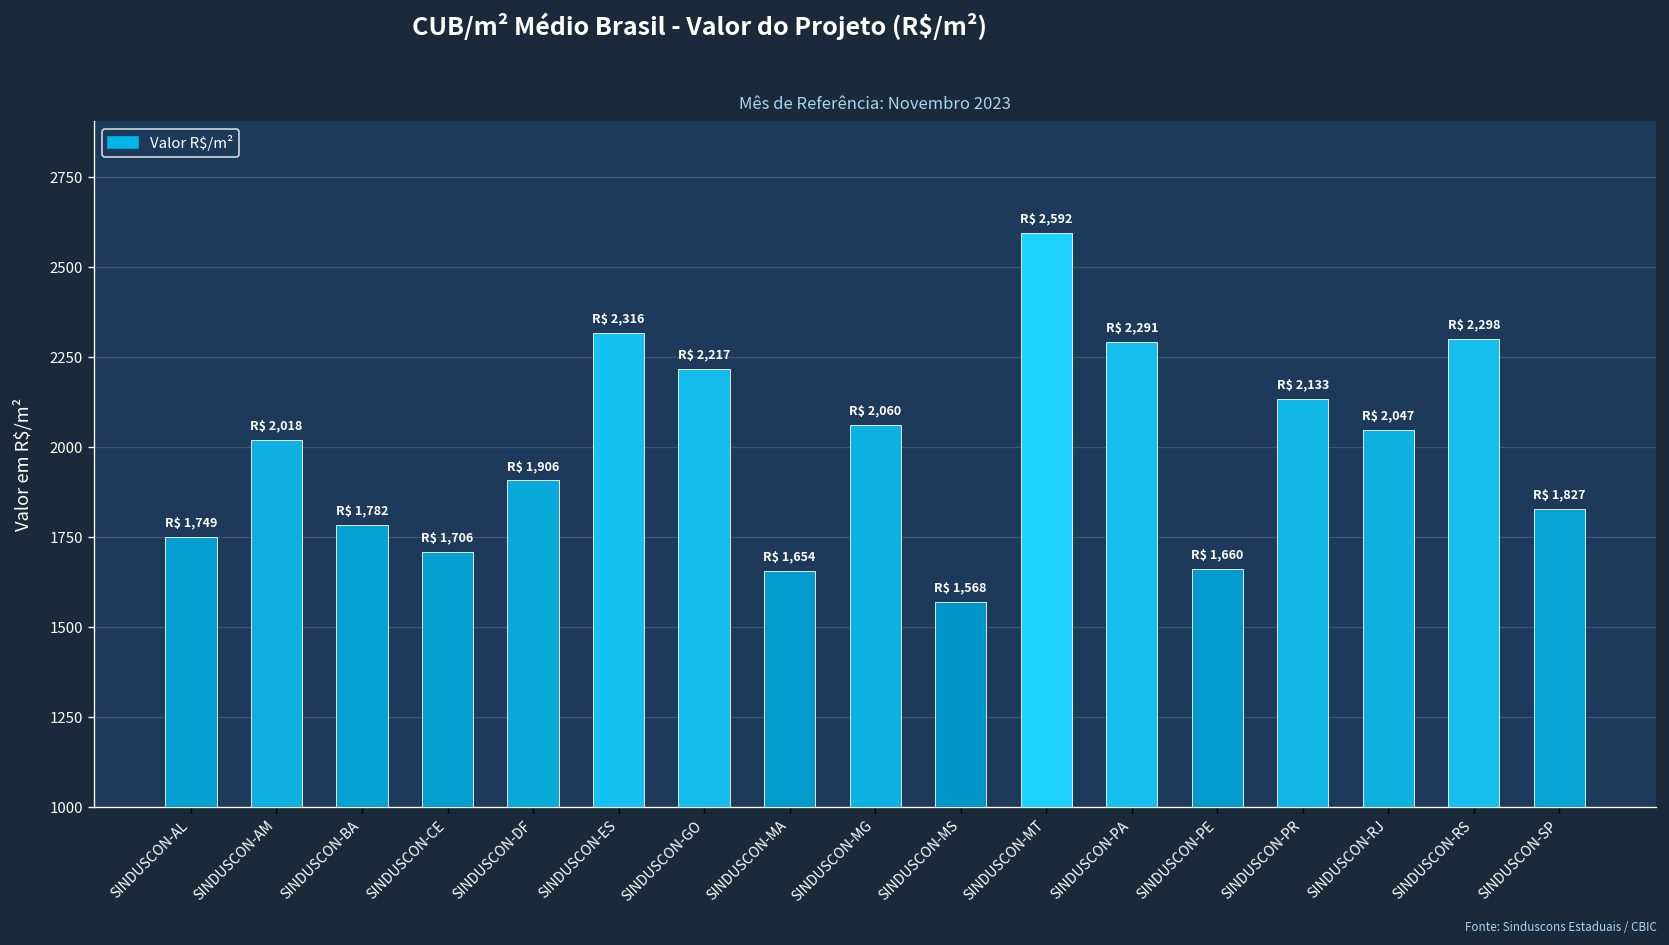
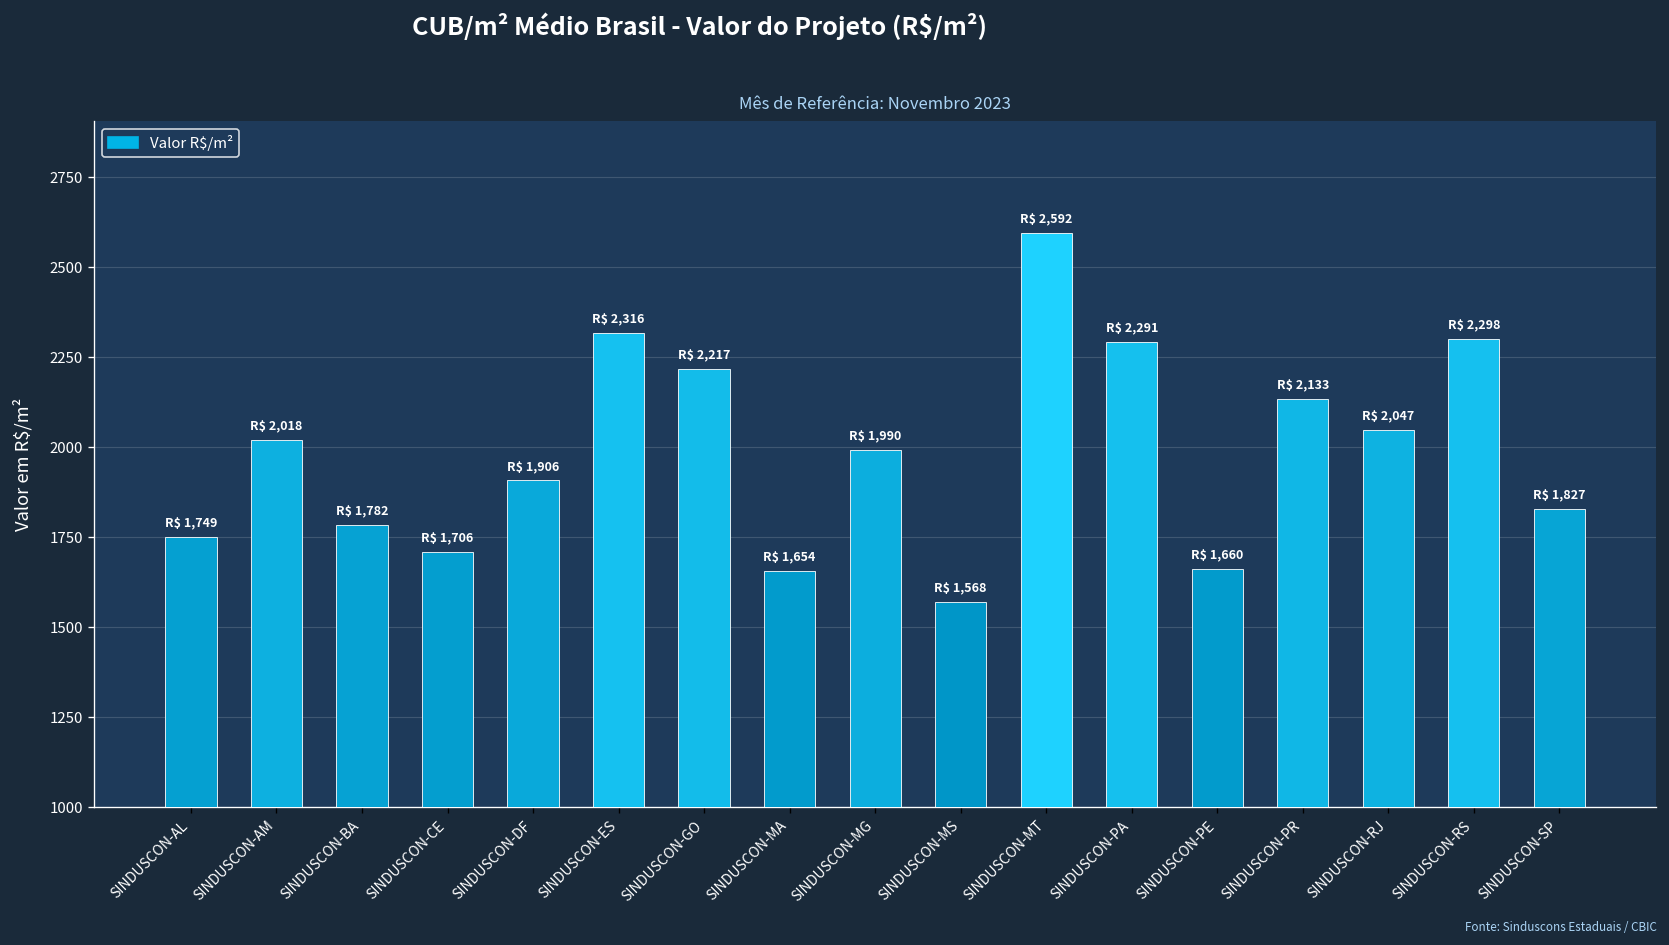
  {
    "SINDUSCON-AL": "1,749",
    "SINDUSCON-AM": "2,018",
    "SINDUSCON-BA": "1,782",
    "SINDUSCON-CE": "1,706",
    "SINDUSCON-DF": "1,906",
    "SINDUSCON-ES": "2,316",
    "SINDUSCON-GO": "2,217",
    "SINDUSCON-MA": "1,654",
-   "SINDUSCON-MG": "2,060",
+   "SINDUSCON-MG": "1,990",
    "SINDUSCON-MS": "1,568",
    "SINDUSCON-MT": "2,592",
    "SINDUSCON-PA": "2,291",
    "SINDUSCON-PE": "1,660",
    "SINDUSCON-PR": "2,133",
    "SINDUSCON-RJ": "2,047",
    "SINDUSCON-RS": "2,298",
    "SINDUSCON-SP": "1,827"
  }
